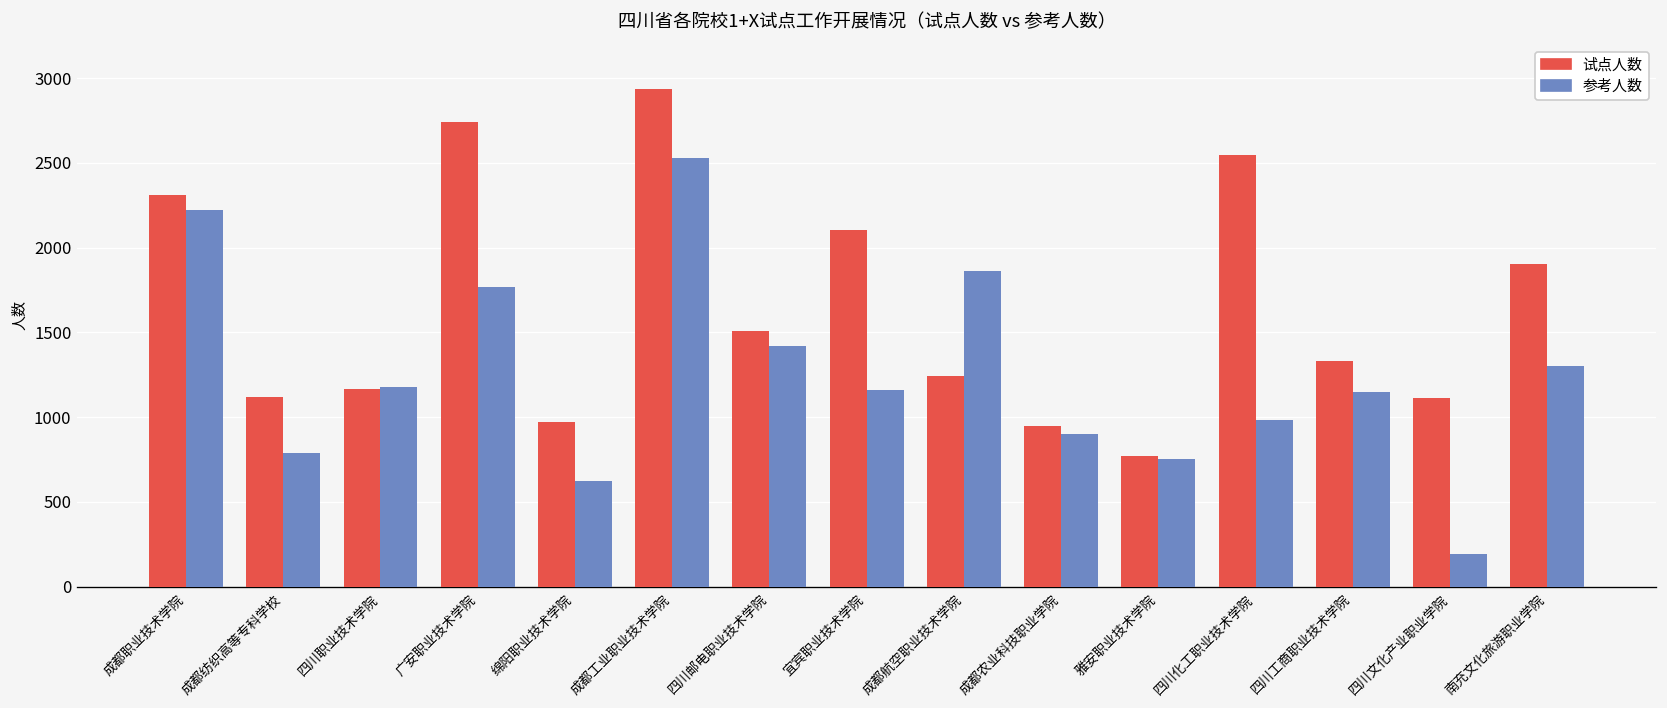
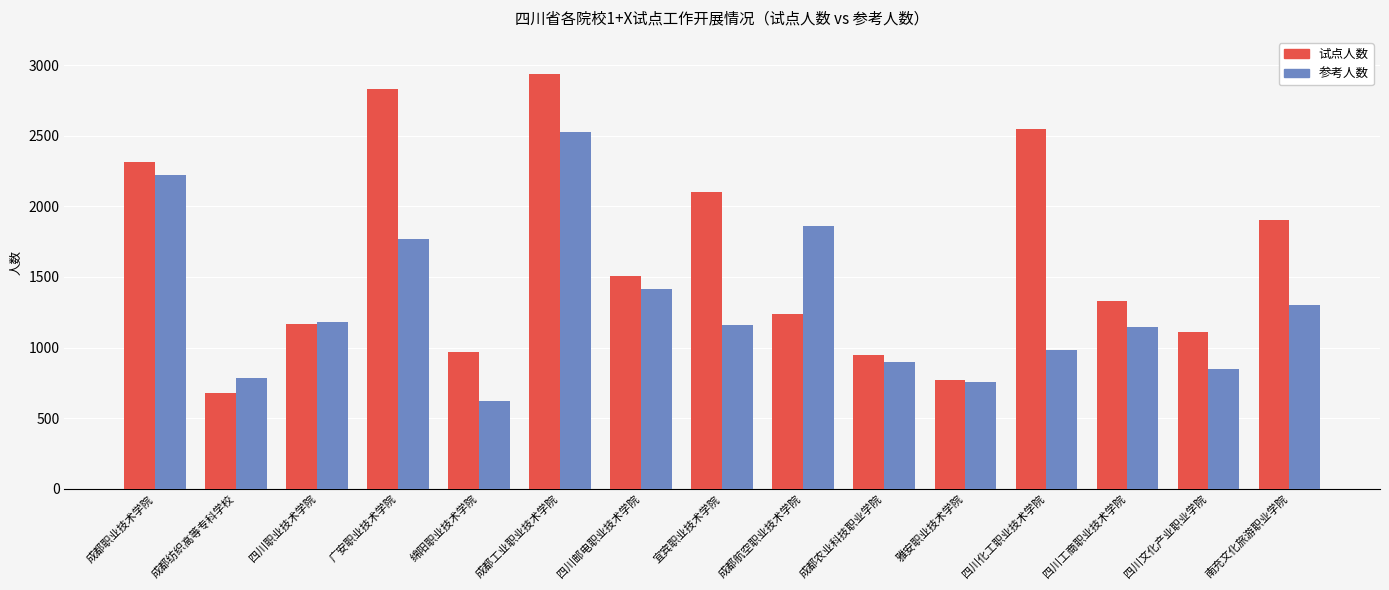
  {
    "试点人数": {
      "成都职业技术学院": 2310,
-     "成都纺织高等专科学校": 1120,
+     "成都纺织高等专科学校": 680,
      "四川职业技术学院": 1160,
-     "广安职业技术学院": 2740,
+     "广安职业技术学院": 2830,
      "绵阳职业技术学院": 970,
      "成都工业职业技术学院": 2940,
      "四川邮电职业技术学院": 1510,
      "宜宾职业技术学院": 2100,
      "成都航空职业技术学院": 1240,
      "成都农业科技职业学院": 950,
      "雅安职业技术学院": 770,
      "四川化工职业技术学院": 2550,
      "四川工商职业技术学院": 1330,
      "四川文化产业职业学院": 1110,
      "南充文化旅游职业学院": 1910
    },
    "参考人数": {
      "成都职业技术学院": 2220,
      "成都纺织高等专科学校": 790,
      "四川职业技术学院": 1180,
      "广安职业技术学院": 1770,
      "绵阳职业技术学院": 620,
      "成都工业职业技术学院": 2530,
      "四川邮电职业技术学院": 1420,
      "宜宾职业技术学院": 1160,
      "成都航空职业技术学院": 1860,
      "成都农业科技职业学院": 900,
      "雅安职业技术学院": 760,
      "四川化工职业技术学院": 980,
      "四川工商职业技术学院": 1150,
-     "四川文化产业职业学院": 190,
+     "四川文化产业职业学院": 850,
      "南充文化旅游职业学院": 1300
    }
  }
